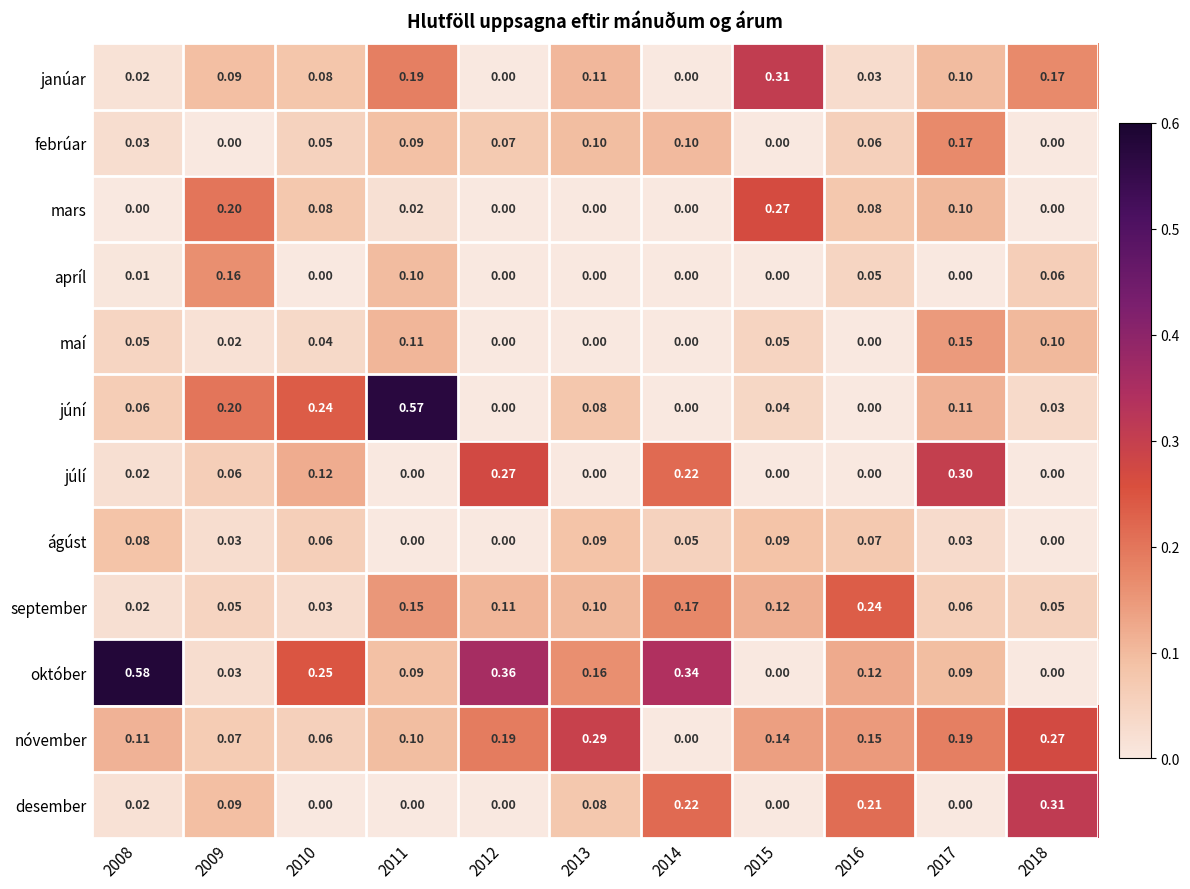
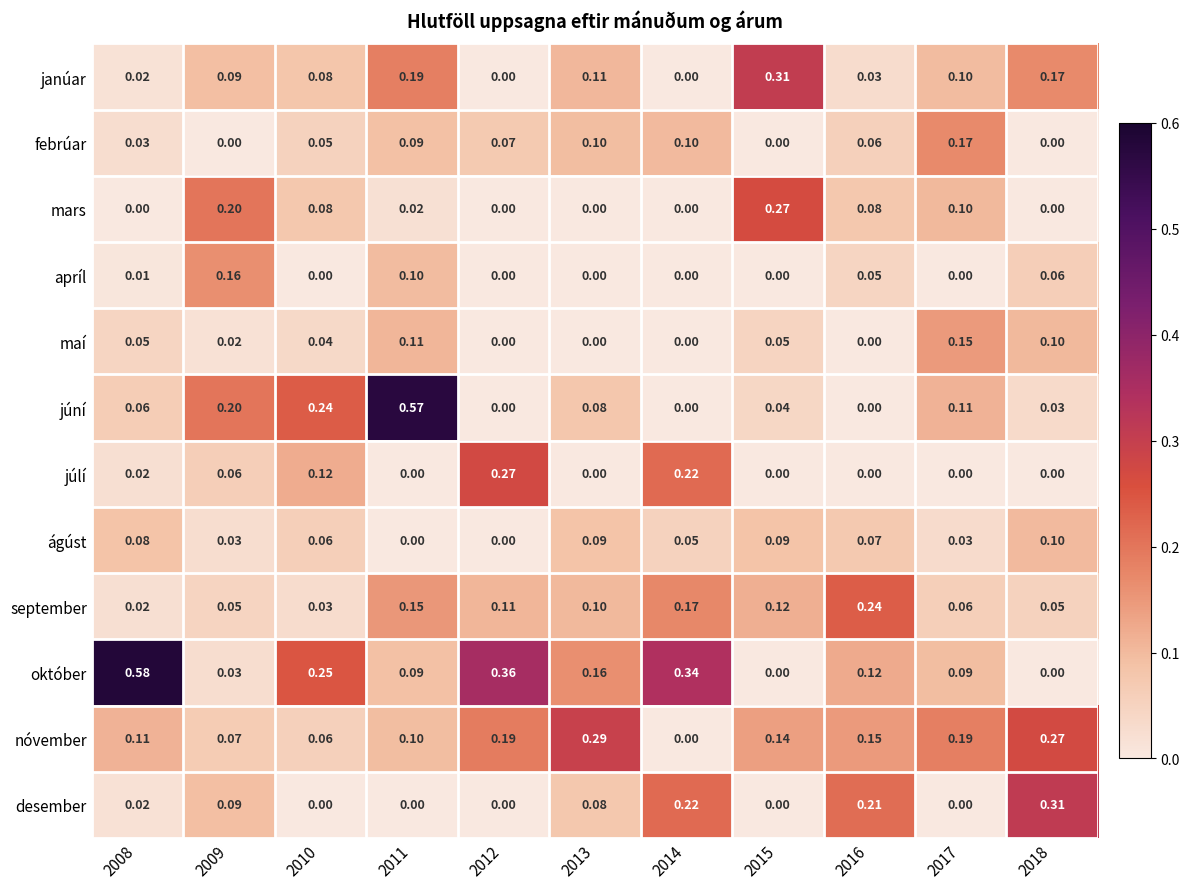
  {
    "janúar": {
      "2008": 0.02,
      "2009": 0.09,
      "2010": 0.08,
      "2011": 0.19,
      "2012": 0.00,
      "2013": 0.11,
      "2014": 0.00,
      "2015": 0.31,
      "2016": 0.03,
      "2017": 0.10,
      "2018": 0.17
    },
    "febrúar": {
      "2008": 0.03,
      "2009": 0.00,
      "2010": 0.05,
      "2011": 0.09,
      "2012": 0.07,
      "2013": 0.10,
      "2014": 0.10,
      "2015": 0.00,
      "2016": 0.06,
      "2017": 0.17,
      "2018": 0.00
    },
    "mars": {
      "2008": 0.00,
      "2009": 0.20,
      "2010": 0.08,
      "2011": 0.02,
      "2012": 0.00,
      "2013": 0.00,
      "2014": 0.00,
      "2015": 0.27,
      "2016": 0.08,
      "2017": 0.10,
      "2018": 0.00
    },
    "apríl": {
      "2008": 0.01,
      "2009": 0.16,
      "2010": 0.00,
      "2011": 0.10,
      "2012": 0.00,
      "2013": 0.00,
      "2014": 0.00,
      "2015": 0.00,
      "2016": 0.05,
      "2017": 0.00,
      "2018": 0.06
    },
    "maí": {
      "2008": 0.05,
      "2009": 0.02,
      "2010": 0.04,
      "2011": 0.11,
      "2012": 0.00,
      "2013": 0.00,
      "2014": 0.00,
      "2015": 0.05,
      "2016": 0.00,
      "2017": 0.15,
      "2018": 0.10
    },
    "júní": {
      "2008": 0.06,
      "2009": 0.20,
      "2010": 0.24,
      "2011": 0.57,
      "2012": 0.00,
      "2013": 0.08,
      "2014": 0.00,
      "2015": 0.04,
      "2016": 0.00,
      "2017": 0.11,
      "2018": 0.03
    },
    "júlí": {
      "2008": 0.02,
      "2009": 0.06,
      "2010": 0.12,
      "2011": 0.00,
      "2012": 0.27,
      "2013": 0.00,
      "2014": 0.22,
      "2015": 0.00,
      "2016": 0.00,
-     "2017": 0.30,
+     "2017": 0.00,
      "2018": 0.00
    },
    "ágúst": {
      "2008": 0.08,
      "2009": 0.03,
      "2010": 0.06,
      "2011": 0.00,
      "2012": 0.00,
      "2013": 0.09,
      "2014": 0.05,
      "2015": 0.09,
      "2016": 0.07,
      "2017": 0.03,
-     "2018": 0.00
+     "2018": 0.10
    },
    "september": {
      "2008": 0.02,
      "2009": 0.05,
      "2010": 0.03,
      "2011": 0.15,
      "2012": 0.11,
      "2013": 0.10,
      "2014": 0.17,
      "2015": 0.12,
      "2016": 0.24,
      "2017": 0.06,
      "2018": 0.05
    },
    "október": {
      "2008": 0.58,
      "2009": 0.03,
      "2010": 0.25,
      "2011": 0.09,
      "2012": 0.36,
      "2013": 0.16,
      "2014": 0.34,
      "2015": 0.00,
      "2016": 0.12,
      "2017": 0.09,
      "2018": 0.00
    },
    "nóvember": {
      "2008": 0.11,
      "2009": 0.07,
      "2010": 0.06,
      "2011": 0.10,
      "2012": 0.19,
      "2013": 0.29,
      "2014": 0.00,
      "2015": 0.14,
      "2016": 0.15,
      "2017": 0.19,
      "2018": 0.27
    },
    "desember": {
      "2008": 0.02,
      "2009": 0.09,
      "2010": 0.00,
      "2011": 0.00,
      "2012": 0.00,
      "2013": 0.08,
      "2014": 0.22,
      "2015": 0.00,
      "2016": 0.21,
      "2017": 0.00,
      "2018": 0.31
    }
  }
